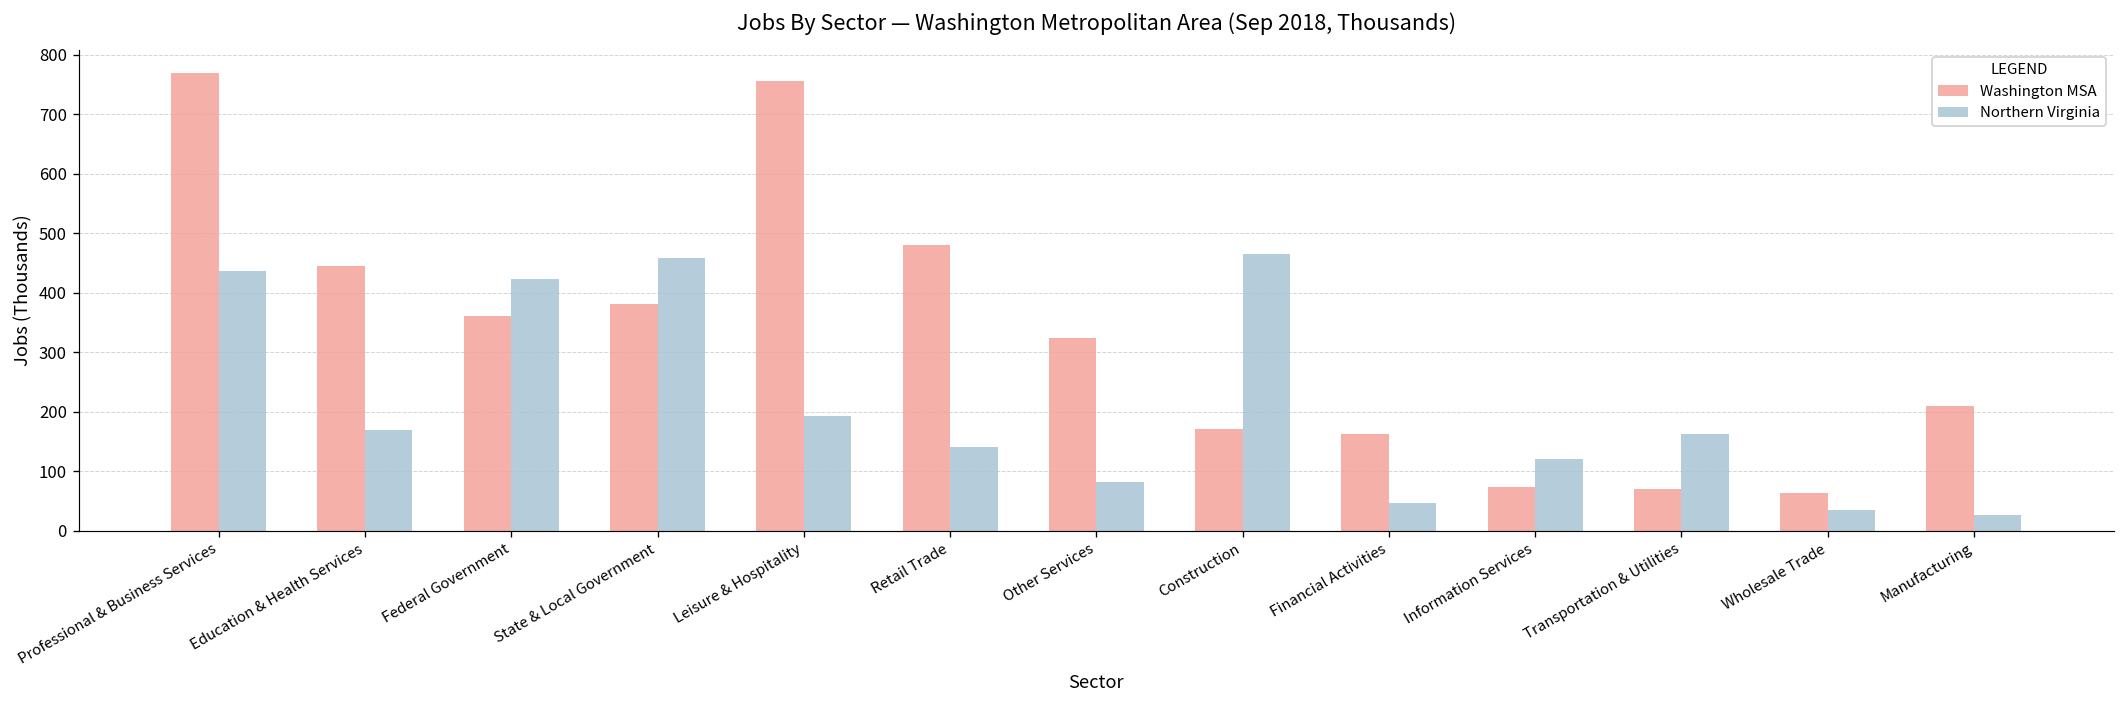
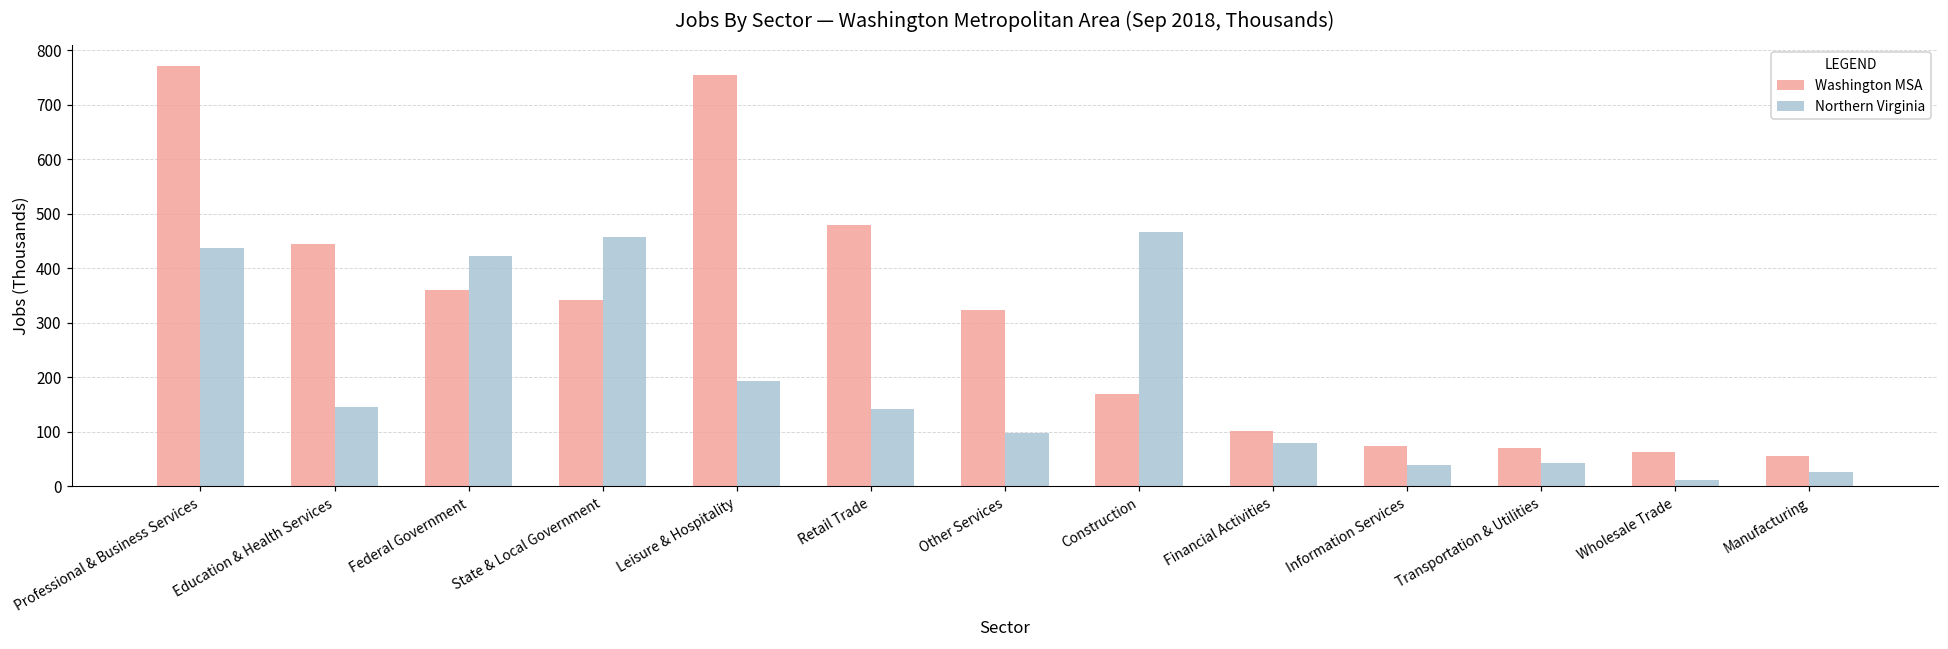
  {
    "Washington MSA": {
      "Professional & Business Services": 770,
      "Education & Health Services": 440,
      "Federal Government": 360,
-     "State & Local Government": 380,
+     "State & Local Government": 340,
      "Leisure & Hospitality": 750,
      "Retail Trade": 480,
      "Other Services": 320,
      "Construction": 170,
-     "Financial Activities": 160,
+     "Financial Activities": 100,
      "Information Services": 70,
      "Transportation & Utilities": 70,
      "Wholesale Trade": 60,
-     "Manufacturing": 210
+     "Manufacturing": 60
    },
    "Northern Virginia": {
      "Professional & Business Services": 440,
-     "Education & Health Services": 170,
+     "Education & Health Services": 150,
      "Federal Government": 420,
      "State & Local Government": 460,
      "Leisure & Hospitality": 190,
      "Retail Trade": 140,
-     "Other Services": 80,
+     "Other Services": 100,
      "Construction": 470,
-     "Financial Activities": 50,
-     "Information Services": 120,
-     "Transportation & Utilities": 160,
-     "Wholesale Trade": 40,
+     "Financial Activities": 80,
+     "Information Services": 40,
+     "Transportation & Utilities": 40,
+     "Wholesale Trade": 10,
      "Manufacturing": 30
    }
  }
